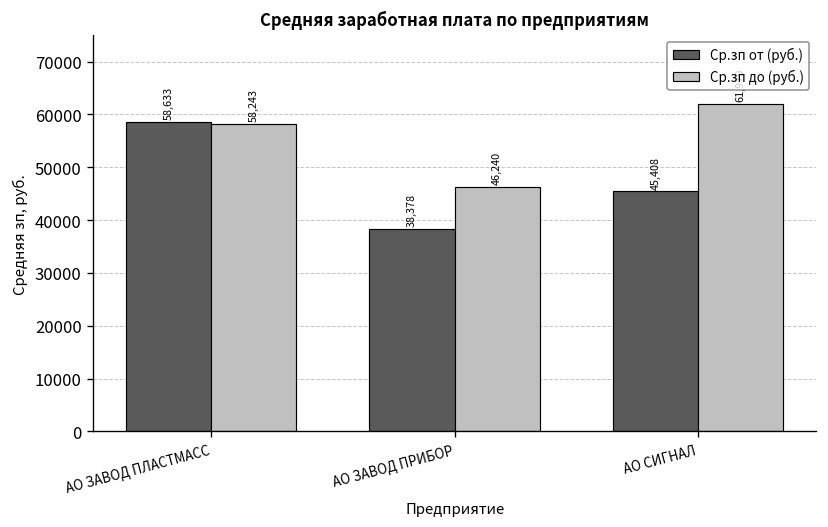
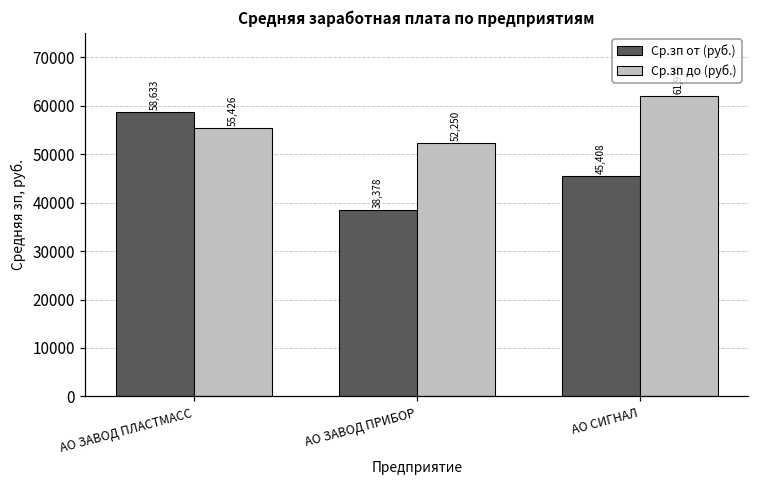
  {
    "Ср.зп от (руб.)": {
      "АО ЗАВОД ПЛАСТМАСС": "58,633",
      "АО ЗАВОД ПРИБОР": "38,378",
      "АО СИГНАЛ": "45,408"
    },
    "Ср.зп до (руб.)": {
-     "АО ЗАВОД ПЛАСТМАСС": "58,243",
-     "АО ЗАВОД ПРИБОР": "46,240"
+     "АО ЗАВОД ПЛАСТМАСС": "55,426",
+     "АО ЗАВОД ПРИБОР": "52,250"
    }
  }
